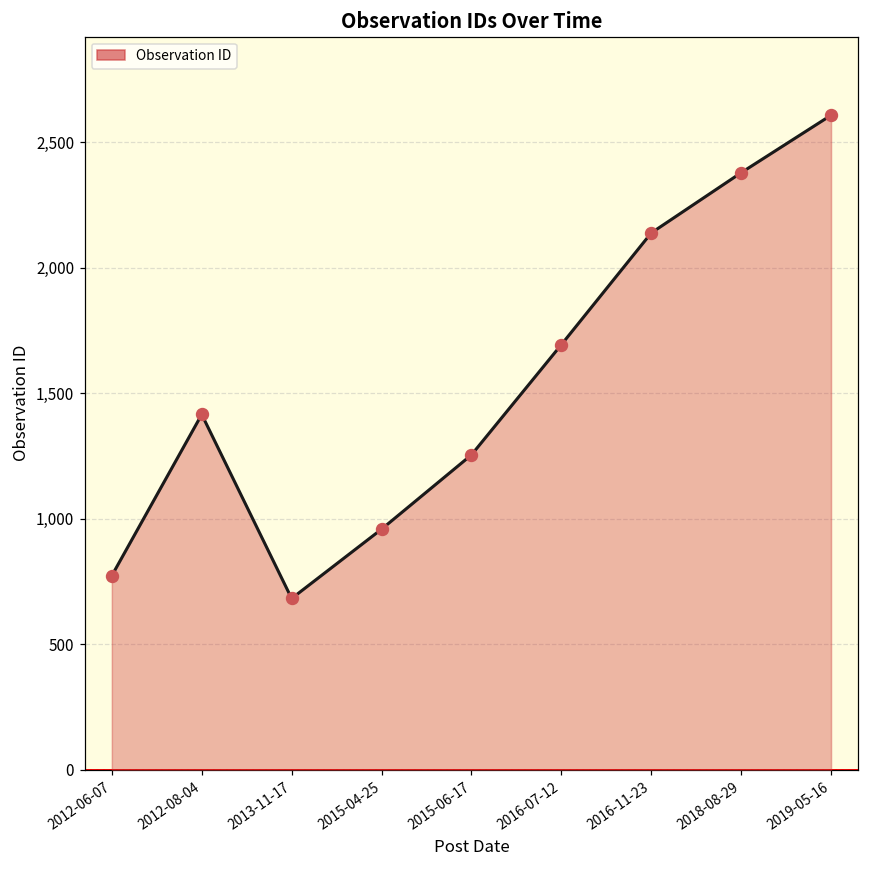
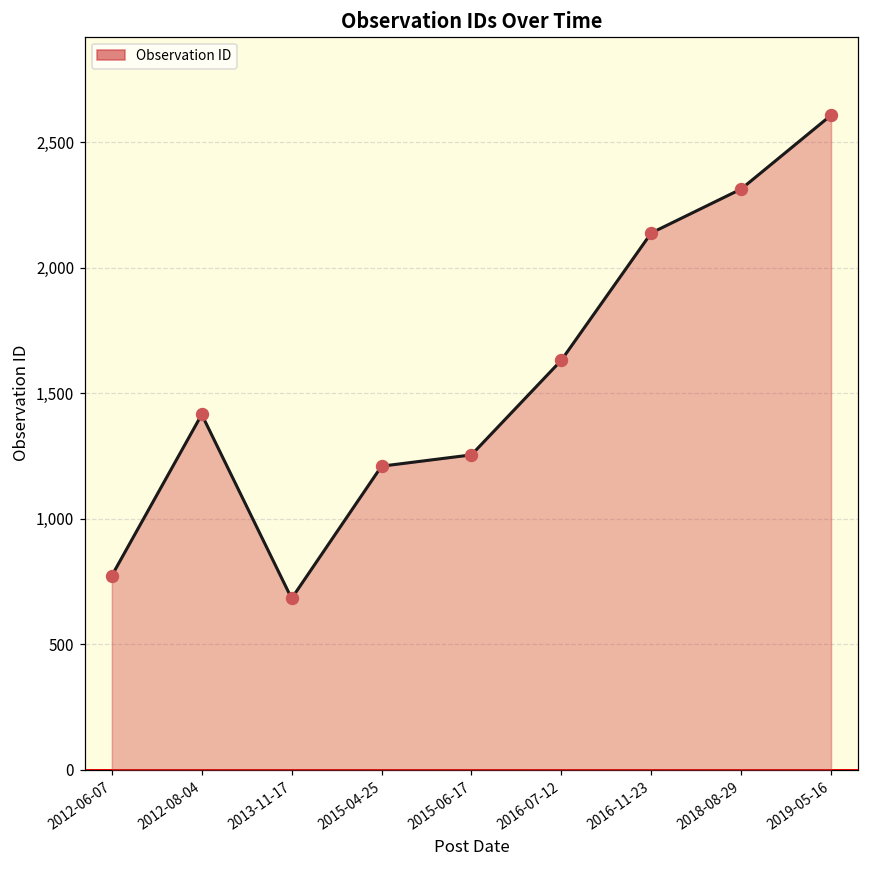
  {
    "2012-06-07": "770",
    "2012-08-04": "1,420",
    "2013-11-17": "680",
-   "2015-04-25": "960",
+   "2015-04-25": "1,210",
    "2015-06-17": "1,260",
-   "2016-07-12": "1,690",
+   "2016-07-12": "1,630",
    "2016-11-23": "2,140",
-   "2018-08-29": "2,380",
+   "2018-08-29": "2,310",
    "2019-05-16": "2,610"
  }
